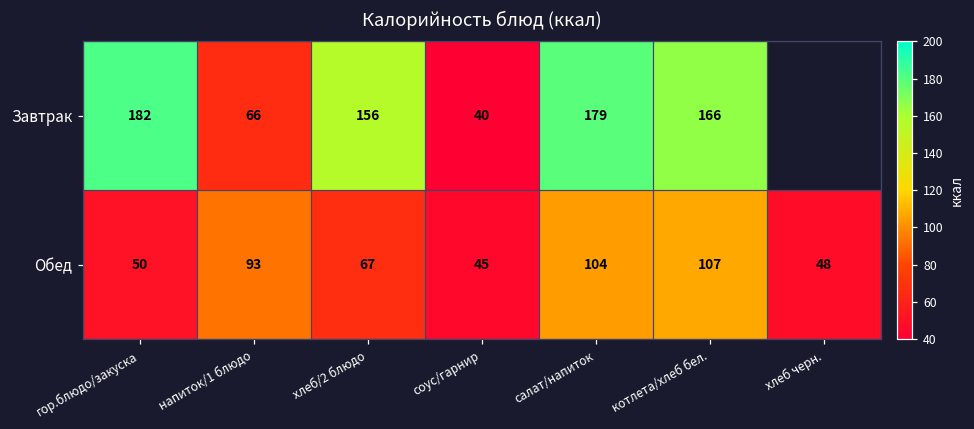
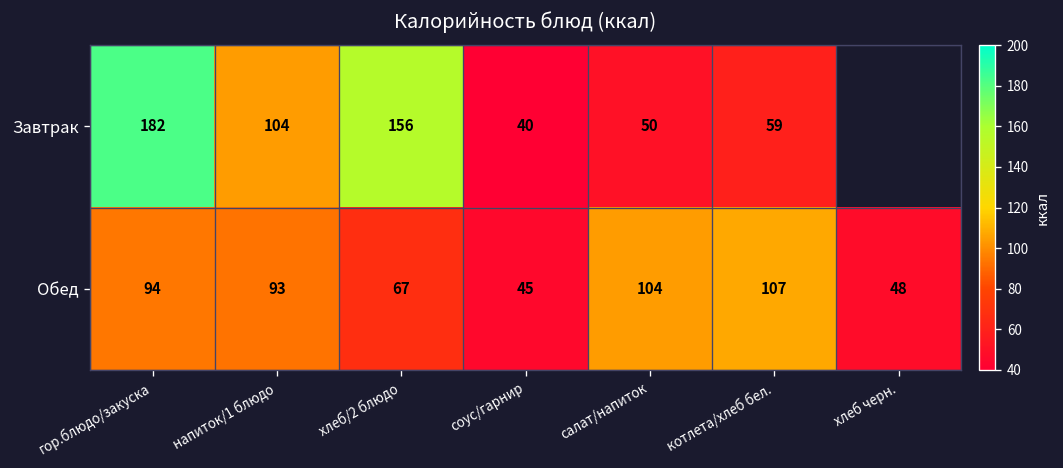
  {
    "Завтрак": {
      "гор.блюдо/закуска": 182,
-     "напиток/1 блюдо": 66,
+     "напиток/1 блюдо": 104,
      "хлеб/2 блюдо": 156,
      "соус/гарнир": 40,
-     "салат/напиток": 179,
-     "котлета/хлеб бел.": 166
+     "салат/напиток": 50,
+     "котлета/хлеб бел.": 59
    },
    "Обед": {
-     "гор.блюдо/закуска": 50,
+     "гор.блюдо/закуска": 94,
      "напиток/1 блюдо": 93,
      "хлеб/2 блюдо": 67,
      "соус/гарнир": 45,
      "салат/напиток": 104,
      "котлета/хлеб бел.": 107,
      "хлеб черн.": 48
    }
  }
